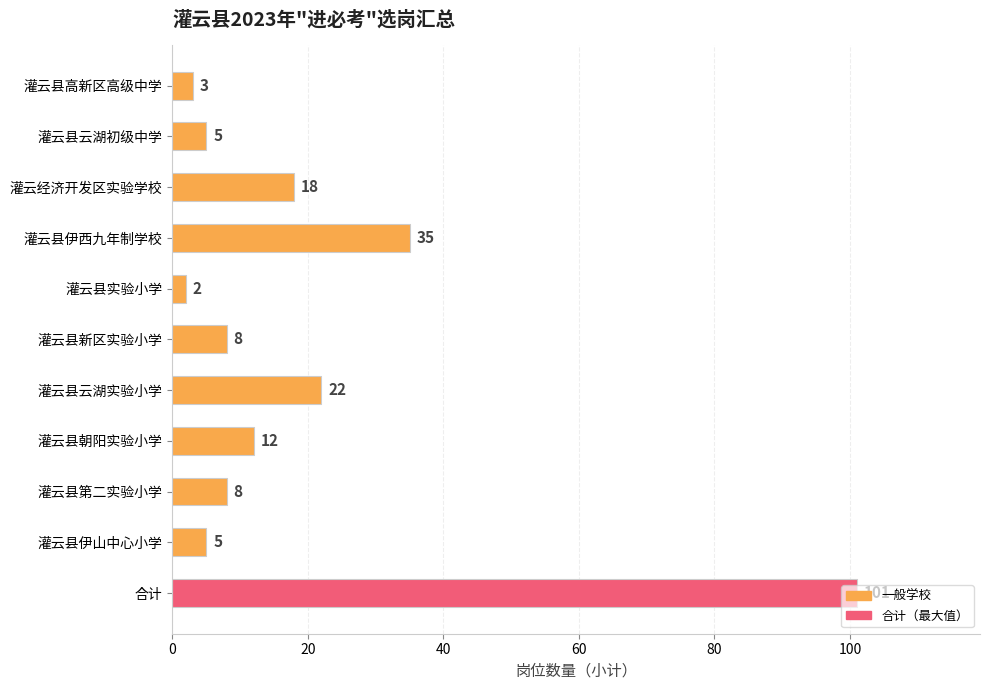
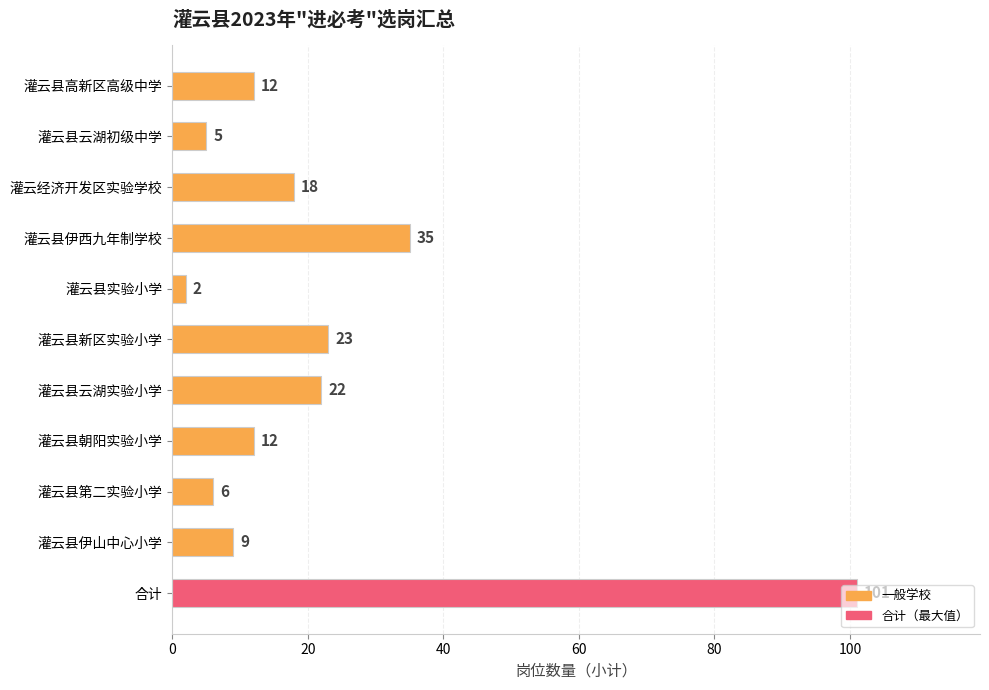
  {
-   "灌云县高新区高级中学": 3,
+   "灌云县高新区高级中学": 12,
    "灌云县云湖初级中学": 5,
    "灌云经济开发区实验学校": 18,
    "灌云县伊西九年制学校": 35,
    "灌云县实验小学": 2,
-   "灌云县新区实验小学": 8,
+   "灌云县新区实验小学": 23,
    "灌云县云湖实验小学": 22,
    "灌云县朝阳实验小学": 12,
-   "灌云县第二实验小学": 8,
-   "灌云县伊山中心小学": 5
+   "灌云县第二实验小学": 6,
+   "灌云县伊山中心小学": 9
  }
